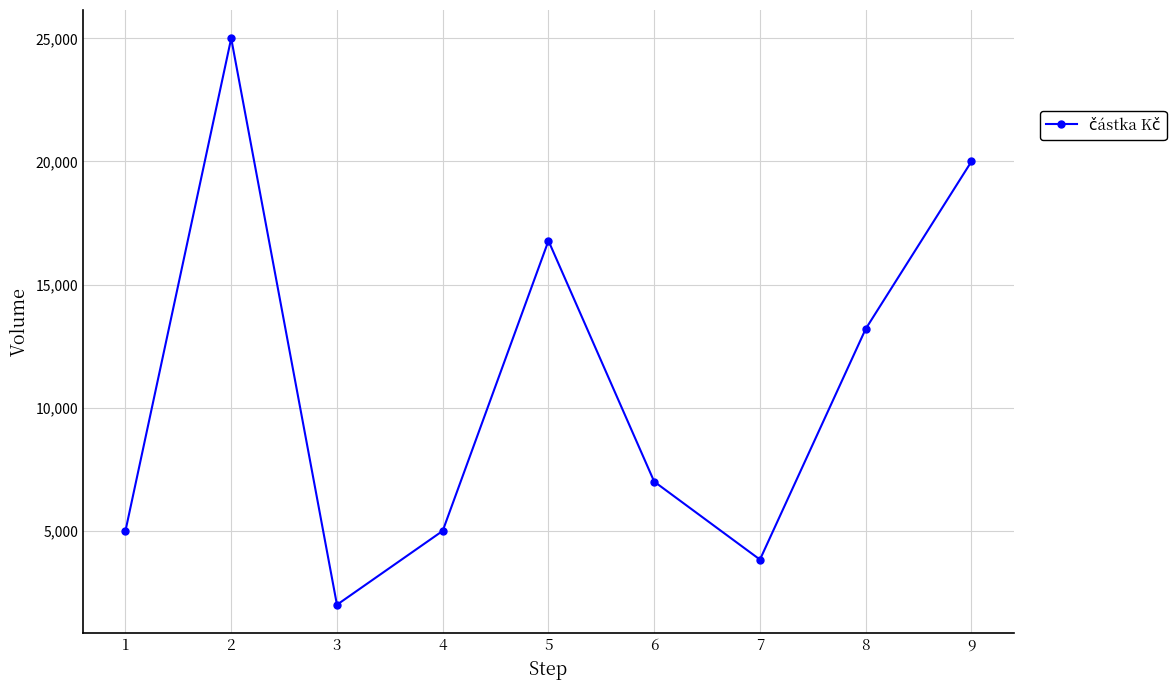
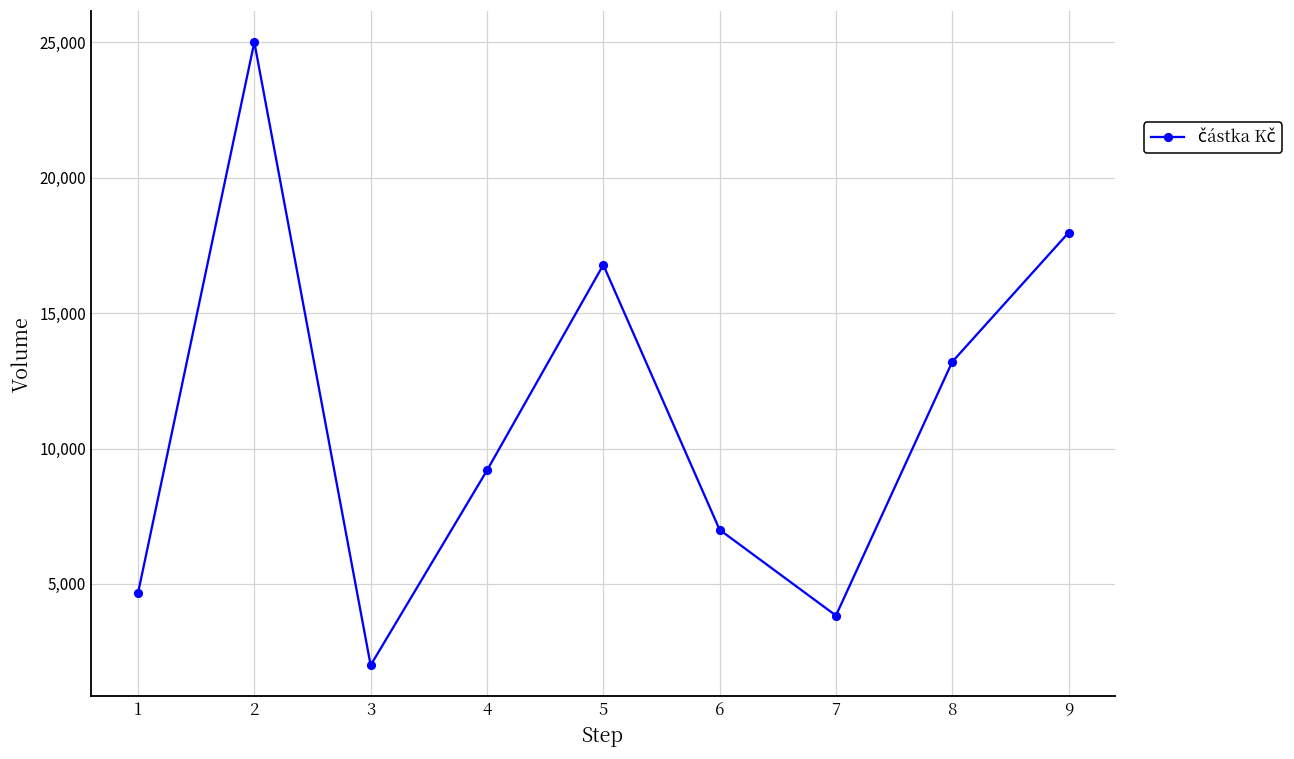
  {
-   "1": "5,000",
+   "1": "4,700",
    "2": "25,000",
    "3": "2,000",
-   "4": "5,000",
+   "4": "9,200",
    "5": "16,800",
    "6": "7,000",
    "7": "3,800",
    "8": "13,200",
-   "9": "20,000"
+   "9": "18,000"
  }
